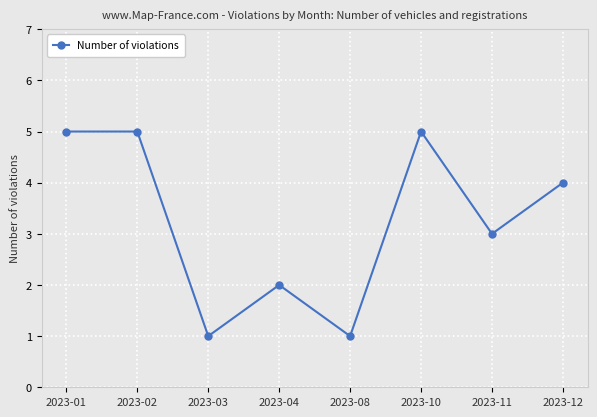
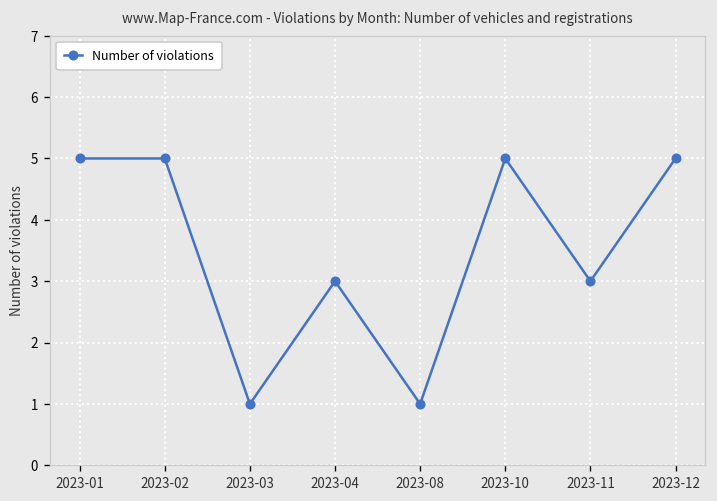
  {
    "2023-01": 5,
    "2023-02": 5,
    "2023-03": 1,
-   "2023-04": 2,
+   "2023-04": 3,
    "2023-08": 1,
    "2023-10": 5,
    "2023-11": 3,
-   "2023-12": 4
+   "2023-12": 5
  }
